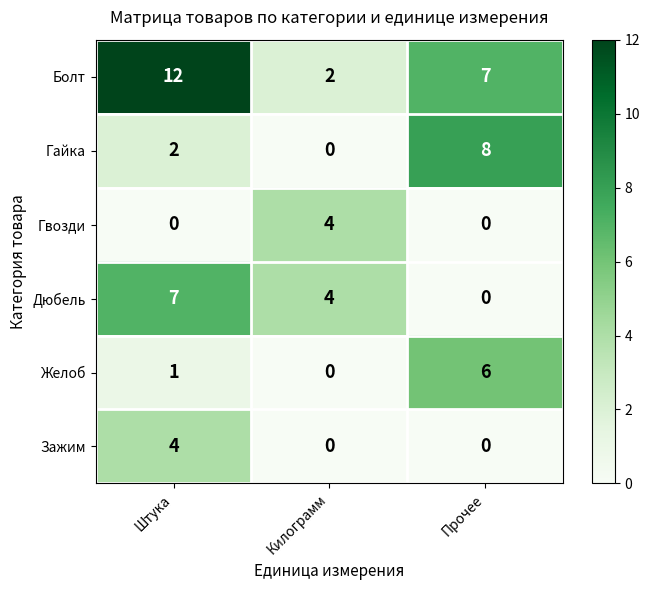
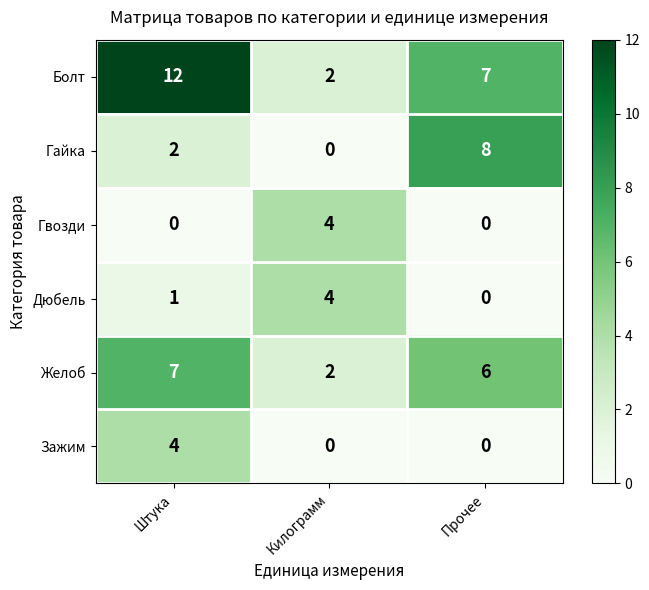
  {
    "Болт": {
      "Штука": 12,
      "Килограмм": 2,
      "Прочее": 7
    },
    "Гайка": {
      "Штука": 2,
      "Килограмм": 0,
      "Прочее": 8
    },
    "Гвозди": {
      "Штука": 0,
      "Килограмм": 4,
      "Прочее": 0
    },
    "Дюбель": {
-     "Штука": 7,
+     "Штука": 1,
      "Килограмм": 4,
      "Прочее": 0
    },
    "Желоб": {
-     "Штука": 1,
-     "Килограмм": 0,
+     "Штука": 7,
+     "Килограмм": 2,
      "Прочее": 6
    },
    "Зажим": {
      "Штука": 4,
      "Килограмм": 0,
      "Прочее": 0
    }
  }
